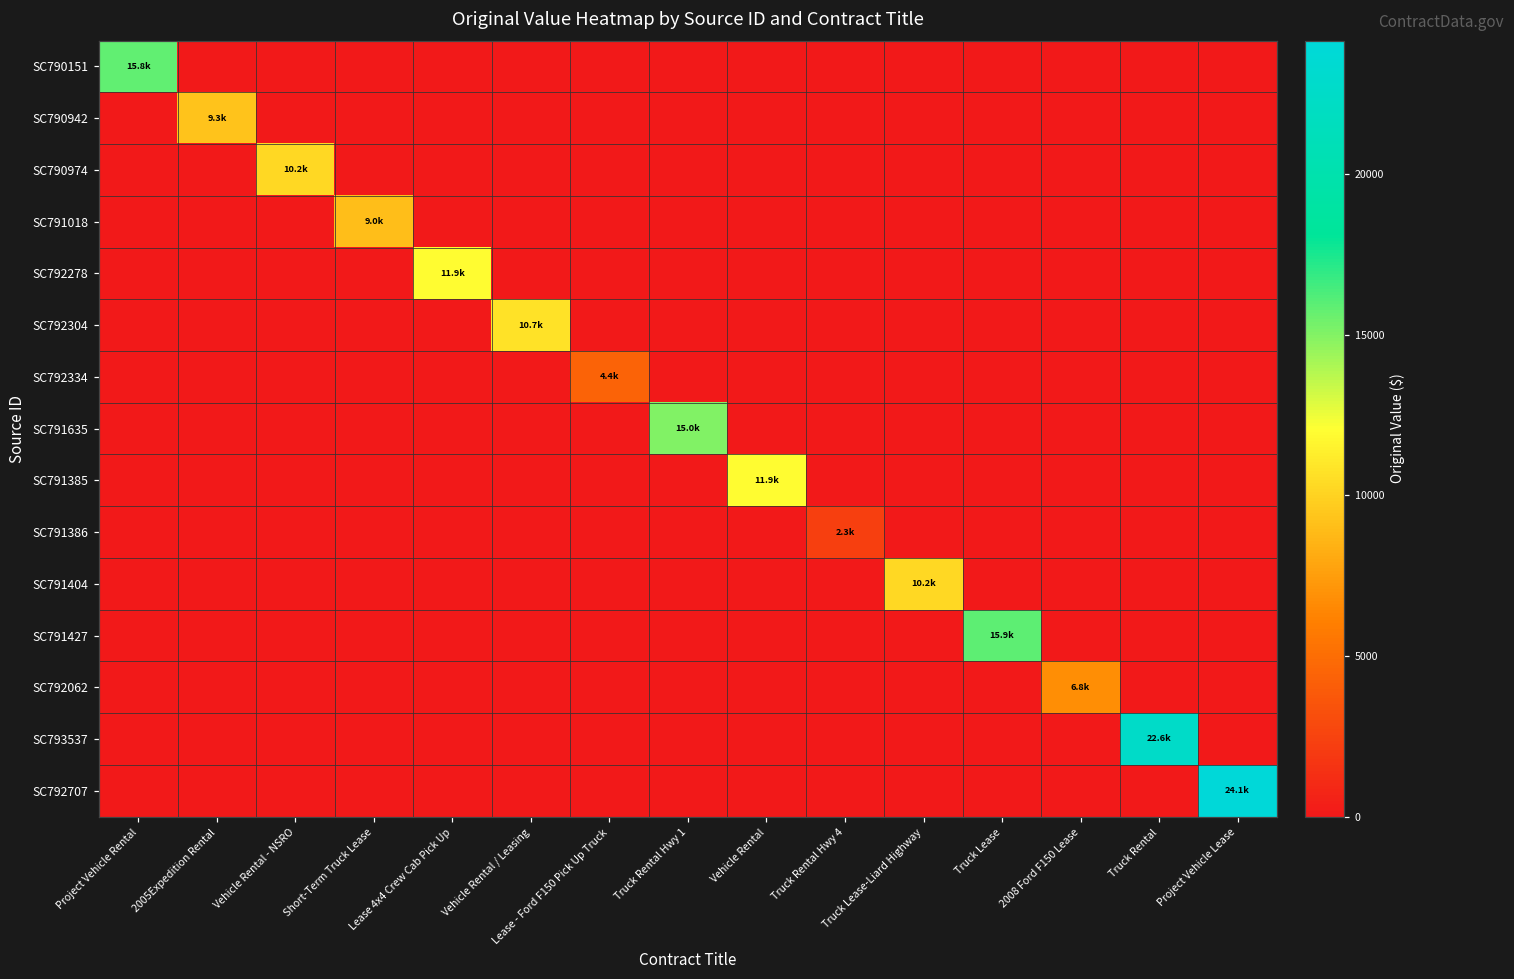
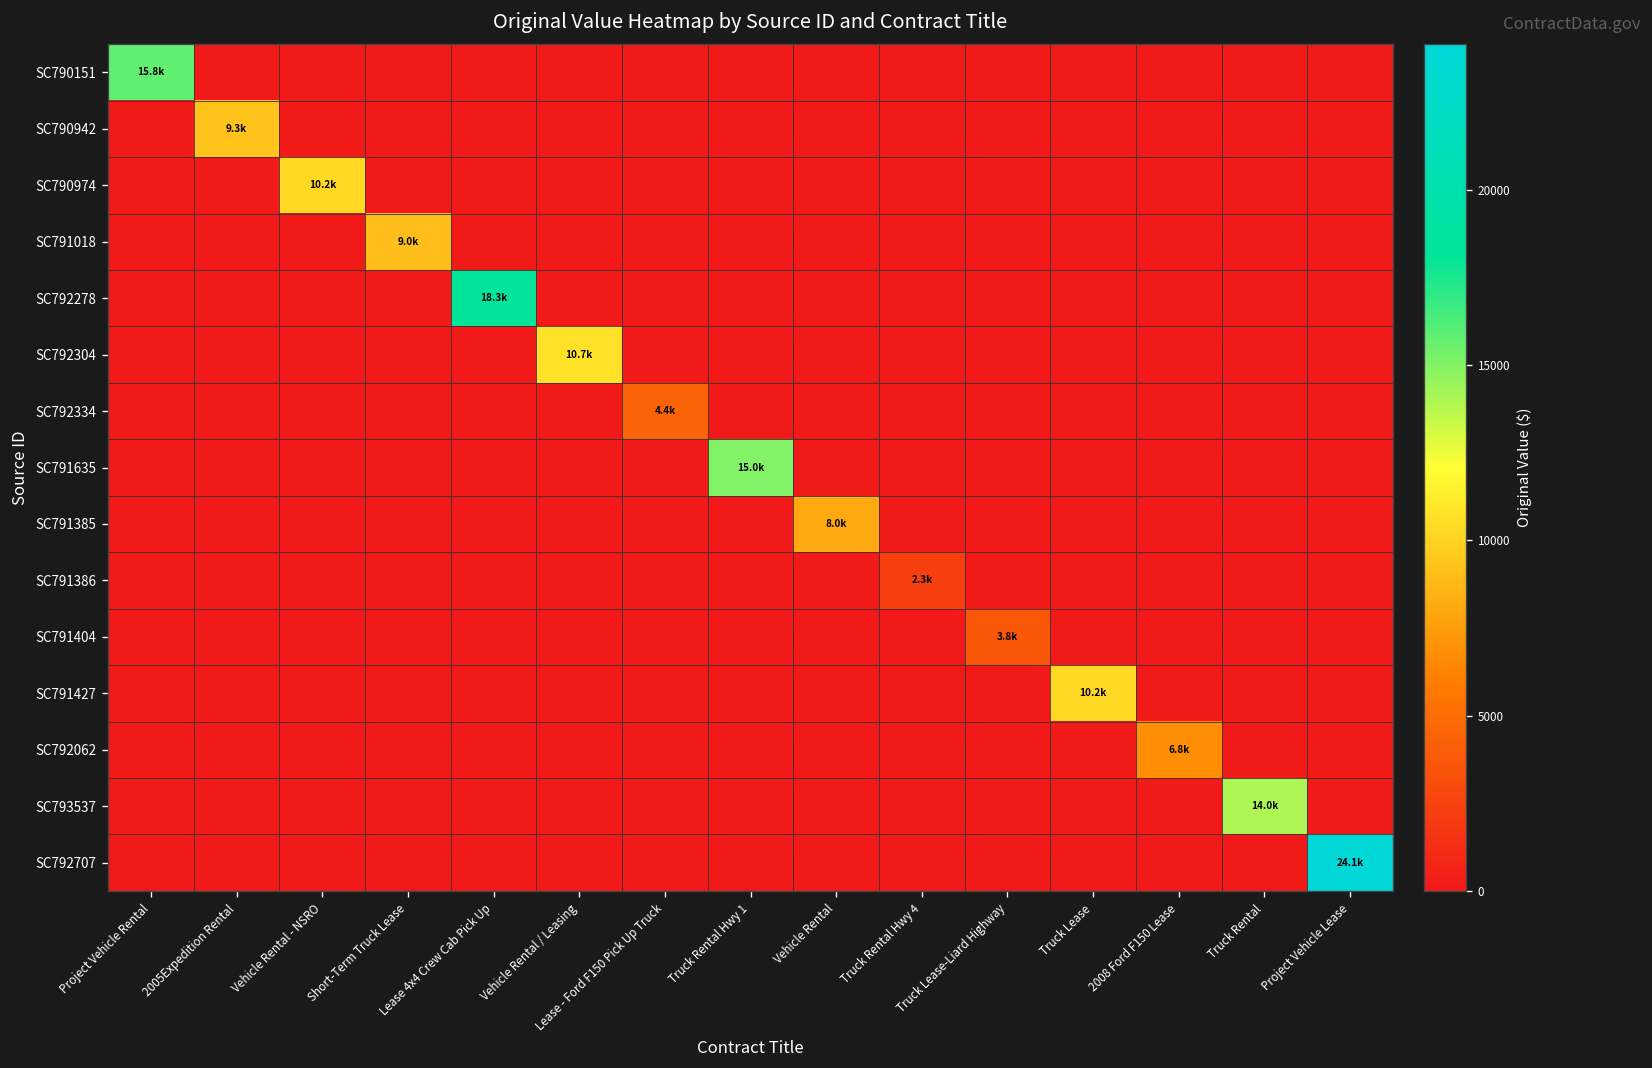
  {
    "SC790151": {
      "Project Vehicle Rental": "15.8k"
    },
    "SC790942": {
      "2005Expedition Rental": "9.3k"
    },
    "SC790974": {
      "Vehicle Rental - NSRO": "10.2k"
    },
    "SC791018": {
      "Short-Term Truck Lease": "9.0k"
    },
    "SC792278": {
-     "Lease 4x4 Crew Cab Pick Up": "11.9k"
+     "Lease 4x4 Crew Cab Pick Up": "18.3k"
    },
    "SC792304": {
      "Vehicle Rental / Leasing": "10.7k"
    },
    "SC792334": {
      "Lease - Ford F150 Pick Up Truck": "4.4k"
    },
    "SC791635": {
      "Truck Rental Hwy 1": "15.0k"
    },
    "SC791385": {
-     "Vehicle Rental": "11.9k"
+     "Vehicle Rental": "8.0k"
    },
    "SC791386": {
      "Truck Rental Hwy 4": "2.3k"
    },
    "SC791404": {
-     "Truck Lease-Liard Highway": "10.2k"
+     "Truck Lease-Liard Highway": "3.8k"
    },
    "SC791427": {
-     "Truck Lease": "15.9k"
+     "Truck Lease": "10.2k"
    },
    "SC792062": {
      "2008 Ford F150 Lease": "6.8k"
    },
    "SC793537": {
-     "Truck Rental": "22.6k"
+     "Truck Rental": "14.0k"
    },
    "SC792707": {
      "Project Vehicle Lease": "24.1k"
    }
  }
